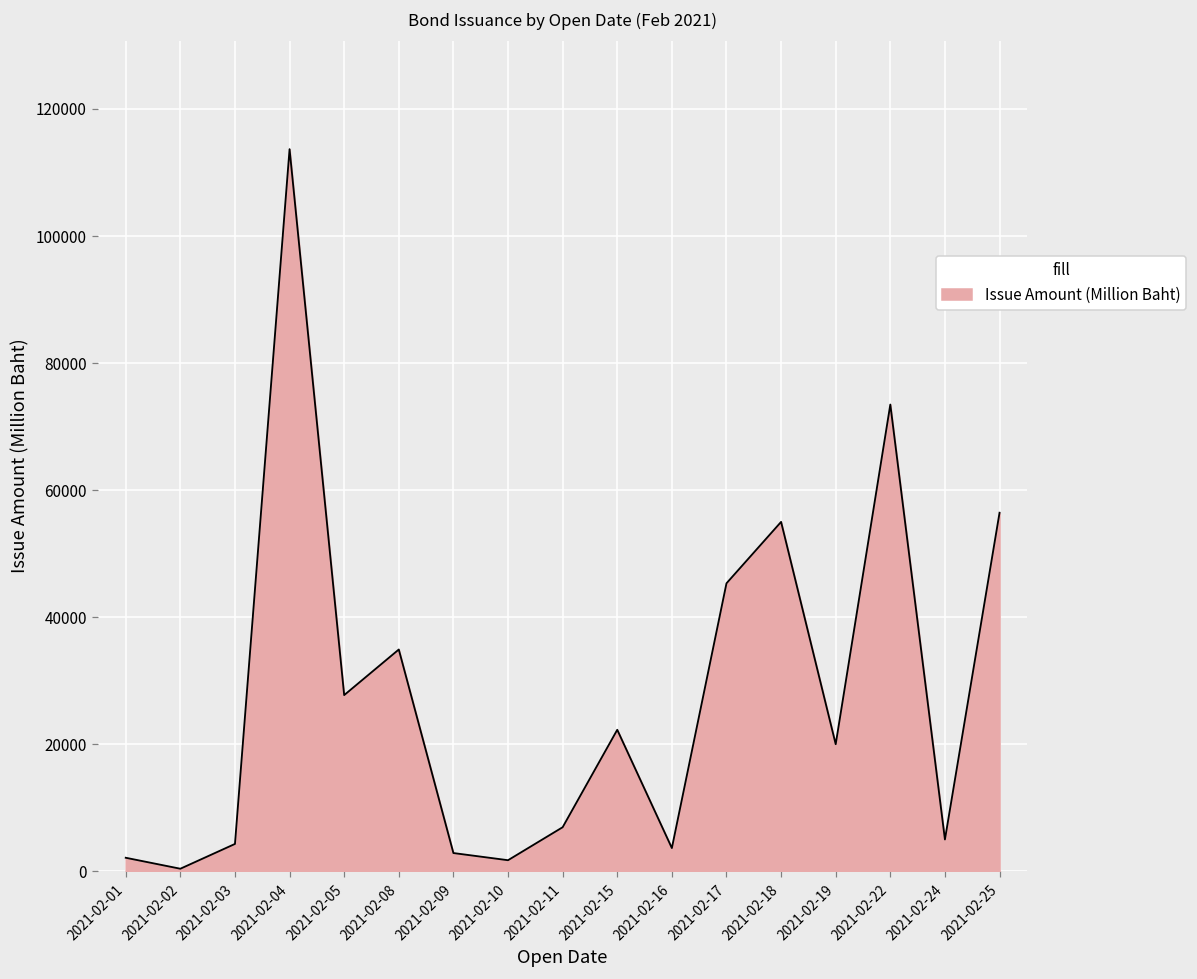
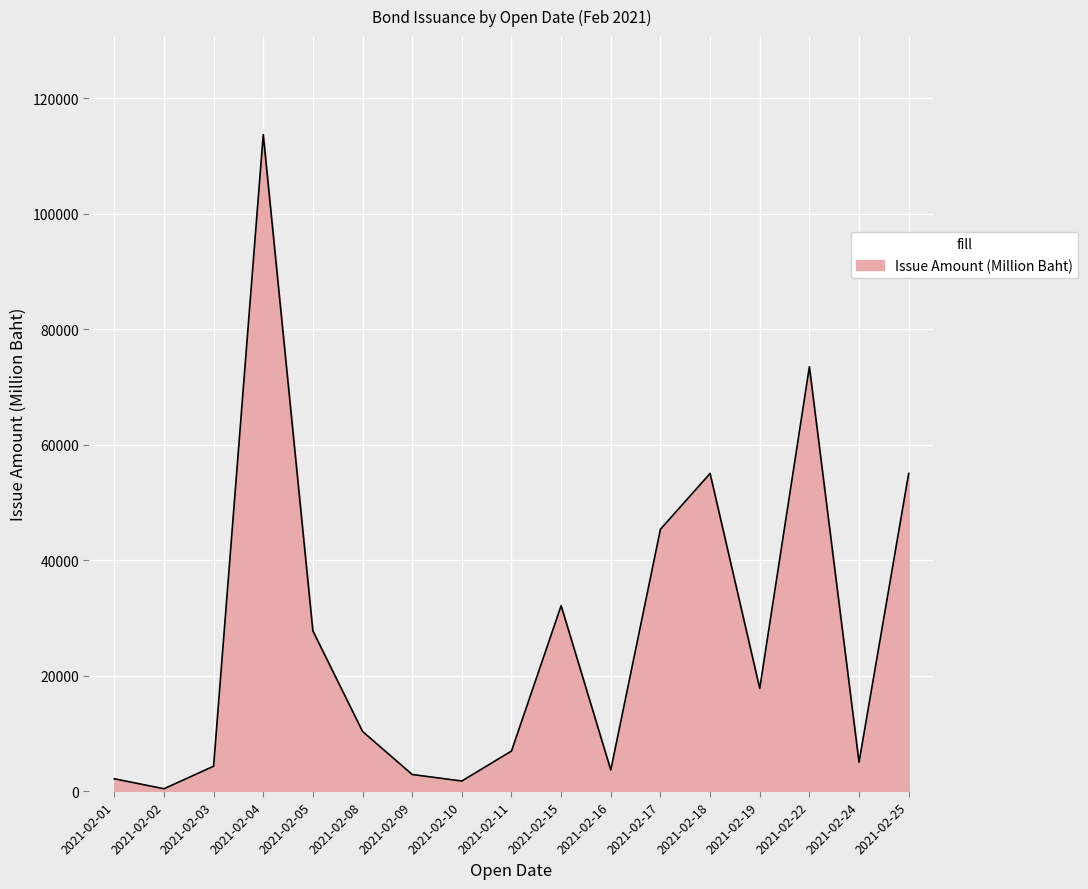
  {
    "2021-02-01": 2000,
    "2021-02-02": 0,
    "2021-02-03": 4000,
    "2021-02-04": 114000,
    "2021-02-05": 28000,
-   "2021-02-08": 35000,
+   "2021-02-08": 10000,
    "2021-02-09": 3000,
    "2021-02-10": 2000,
    "2021-02-11": 7000,
-   "2021-02-15": 22000,
+   "2021-02-15": 32000,
    "2021-02-16": 4000,
    "2021-02-17": 45000,
    "2021-02-18": 55000,
-   "2021-02-19": 20000,
+   "2021-02-19": 18000,
    "2021-02-22": 73000,
    "2021-02-24": 5000,
-   "2021-02-25": 56000
+   "2021-02-25": 55000
  }
